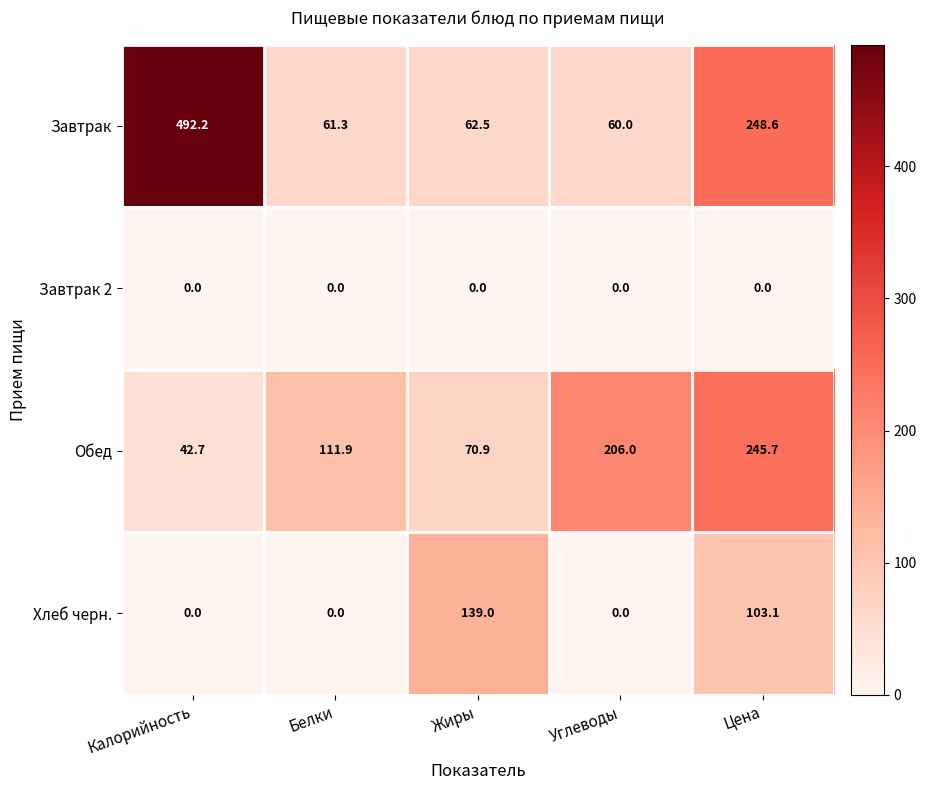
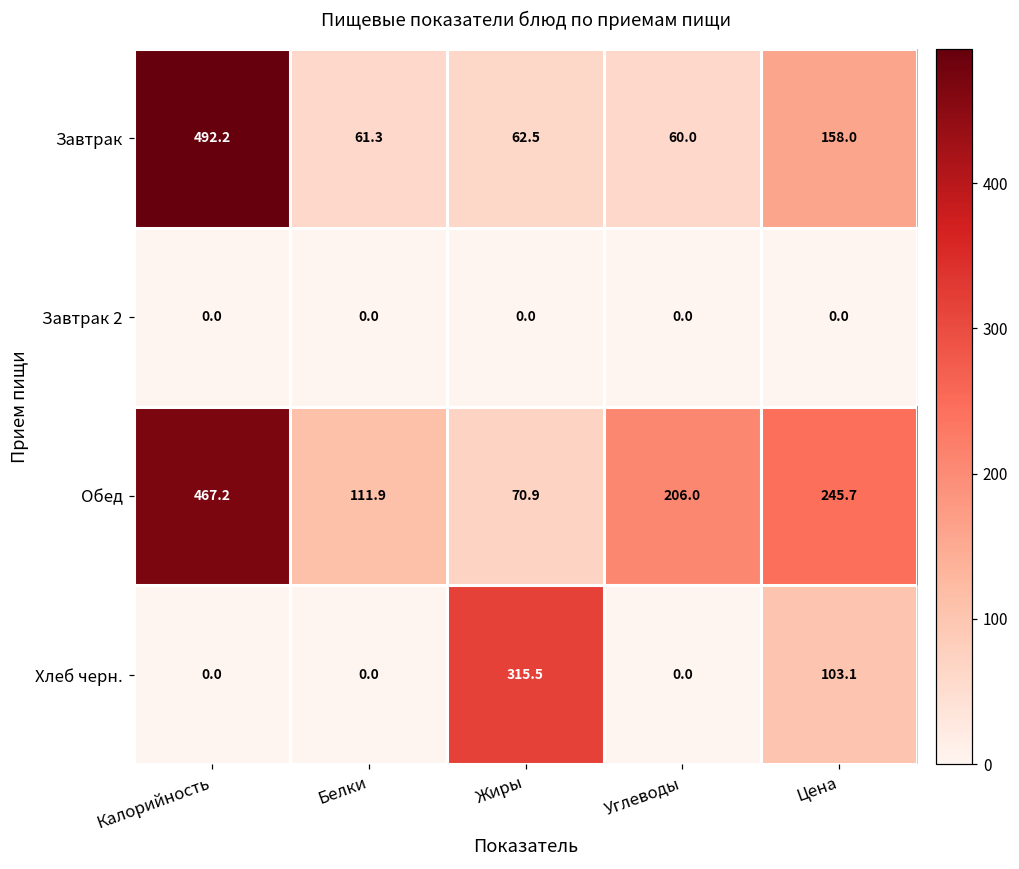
  {
    "Завтрак": {
      "Калорийность": 492.2,
      "Белки": 61.3,
      "Жиры": 62.5,
      "Углеводы": 60.0,
-     "Цена": 248.6
+     "Цена": 158.0
    },
    "Завтрак 2": {
      "Калорийность": 0.0,
      "Белки": 0.0,
      "Жиры": 0.0,
      "Углеводы": 0.0,
      "Цена": 0.0
    },
    "Обед": {
-     "Калорийность": 42.7,
+     "Калорийность": 467.2,
      "Белки": 111.9,
      "Жиры": 70.9,
      "Углеводы": 206.0,
      "Цена": 245.7
    },
    "Хлеб черн.": {
      "Калорийность": 0.0,
      "Белки": 0.0,
-     "Жиры": 139.0,
+     "Жиры": 315.5,
      "Углеводы": 0.0,
      "Цена": 103.1
    }
  }
